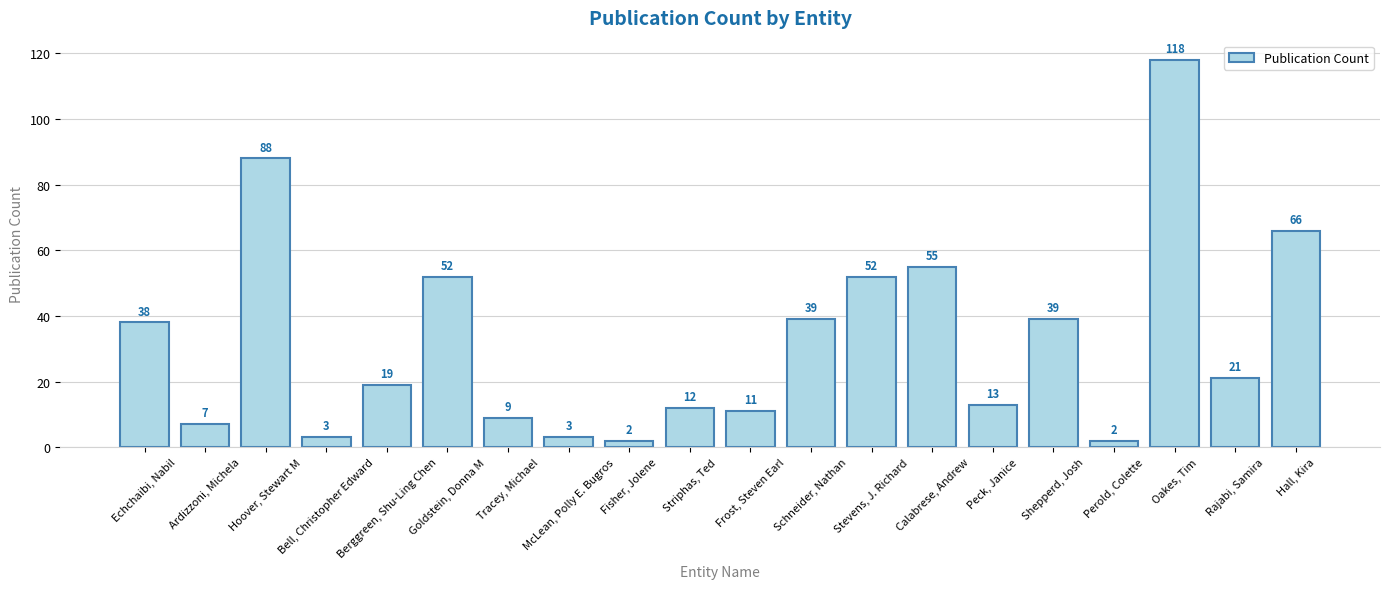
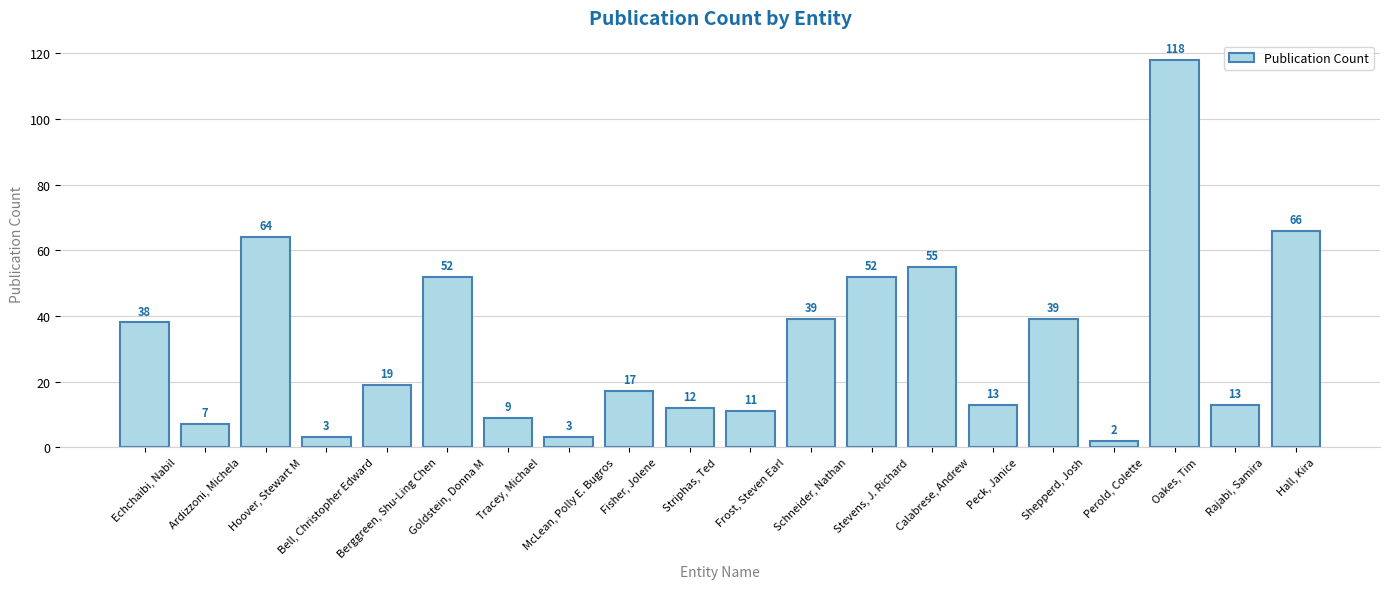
  {
    "Echchaibi, Nabil": 38,
    "Ardizzoni, Michela": 7,
-   "Hoover, Stewart M": 88,
+   "Hoover, Stewart M": 64,
    "Bell, Christopher Edward": 3,
    "Berggreen, Shu-Ling Chen": 19,
    "Goldstein, Donna M": 52,
    "Tracey, Michael": 9,
    "McLean, Polly E. Bugros": 3,
-   "Fisher, Jolene": 2,
+   "Fisher, Jolene": 17,
    "Striphas, Ted": 12,
    "Frost, Steven Earl": 11,
    "Schneider, Nathan": 39,
    "Stevens, J. Richard": 52,
    "Calabrese, Andrew": 55,
    "Peck, Janice": 13,
    "Shepperd, Josh": 39,
    "Perold, Colette": 2,
    "Oakes, Tim": 118,
-   "Rajabi, Samira": 21,
+   "Rajabi, Samira": 13,
    "Hall, Kira": 66
  }
